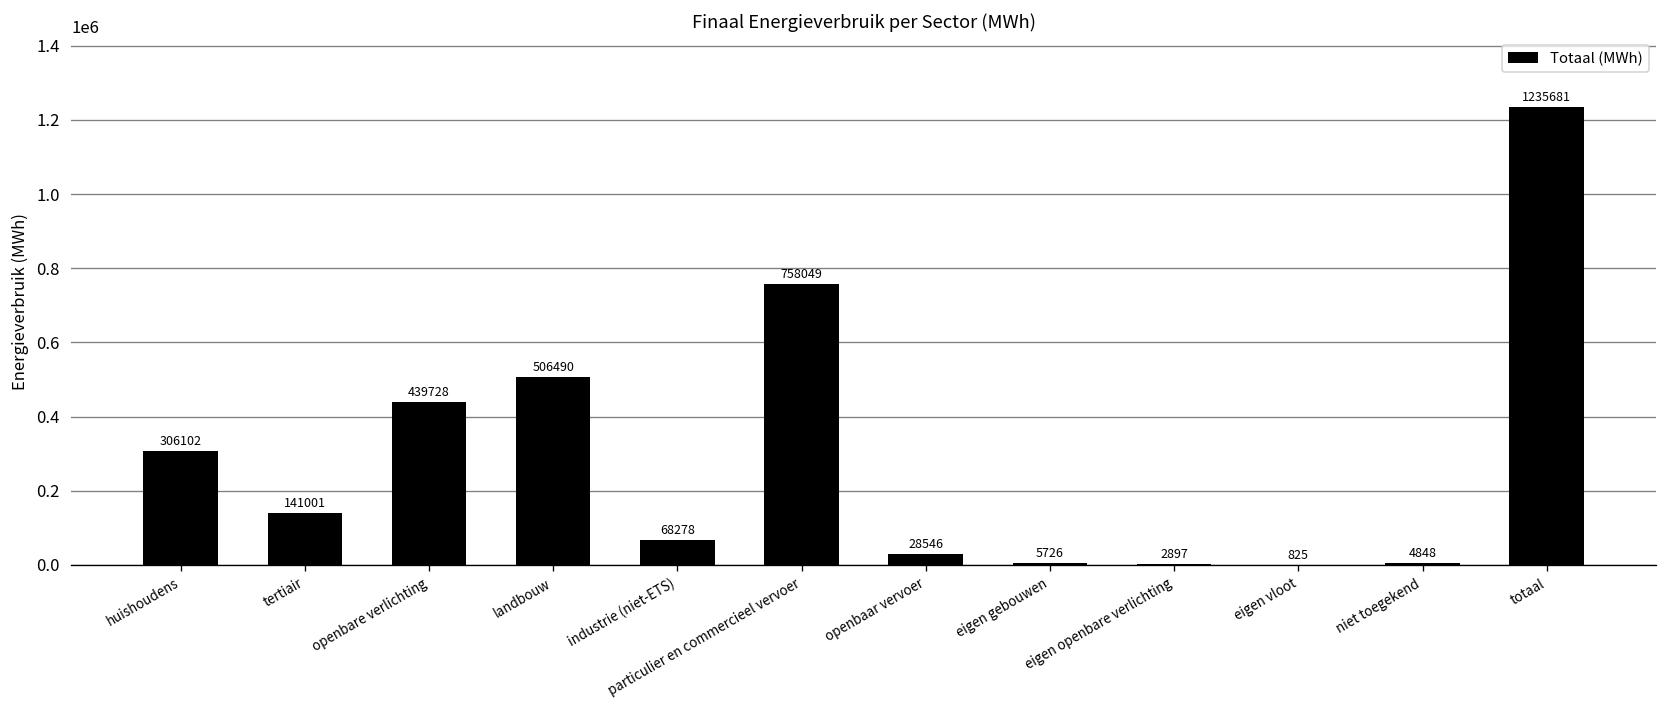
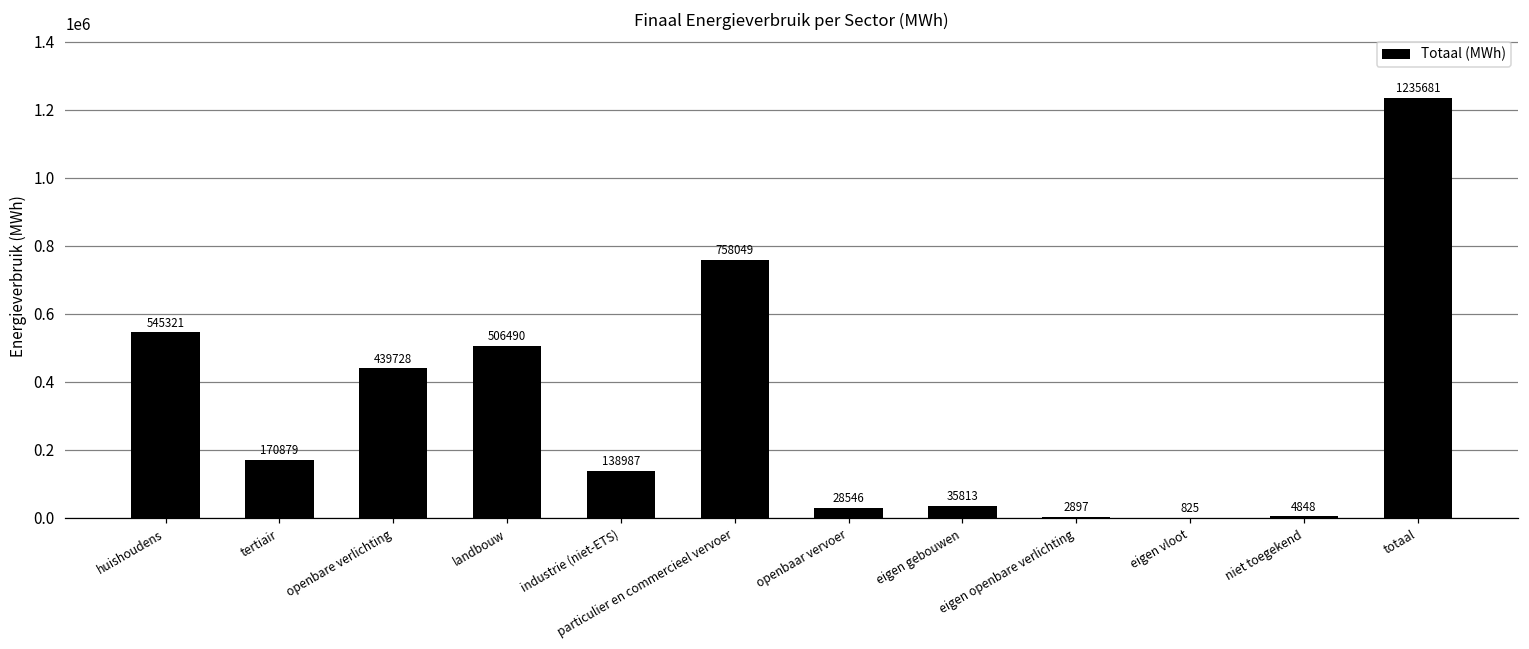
  {
-   "huishoudens": 306102,
-   "tertiair": 141001,
+   "huishoudens": 545321,
+   "tertiair": 170879,
    "openbare verlichting": 439728,
    "landbouw": 506490,
-   "industrie (niet-ETS)": 68278,
+   "industrie (niet-ETS)": 138987,
    "particulier en commercieel vervoer": 758049,
    "openbaar vervoer": 28546,
-   "eigen gebouwen": 5726,
+   "eigen gebouwen": 35813,
    "eigen openbare verlichting": 2897,
    "eigen vloot": 825,
    "niet toegekend": 4848,
    "totaal": 1235681
  }
